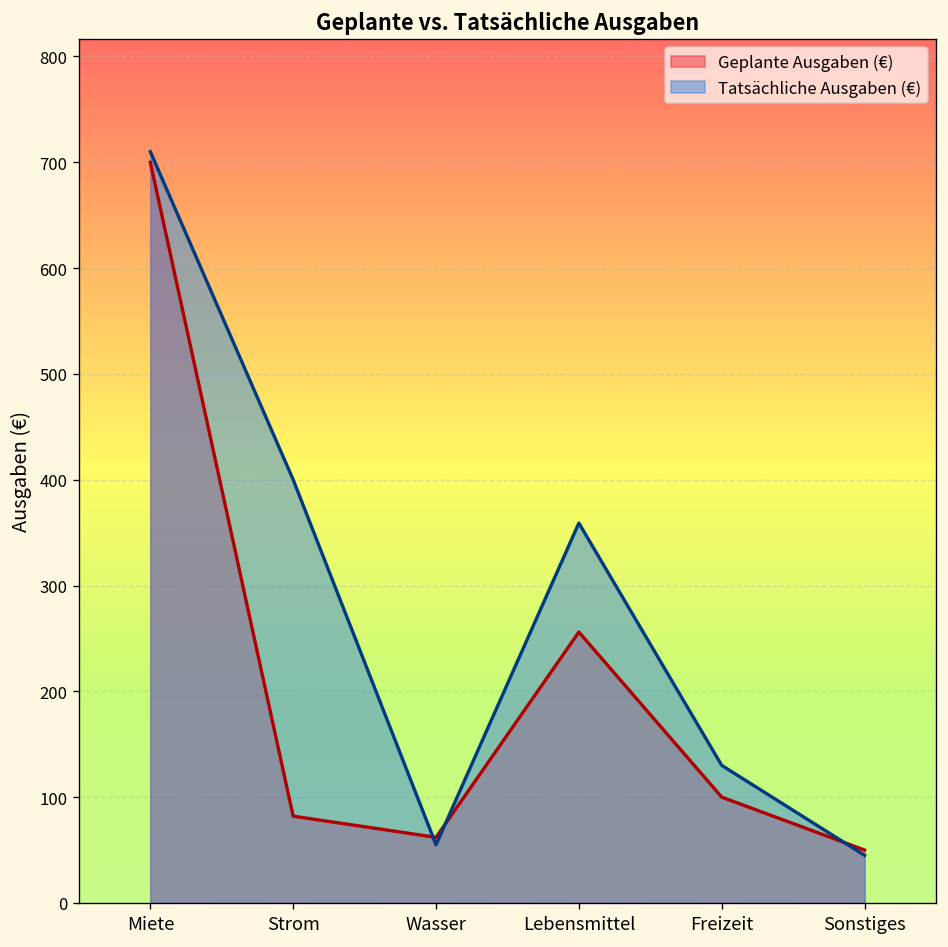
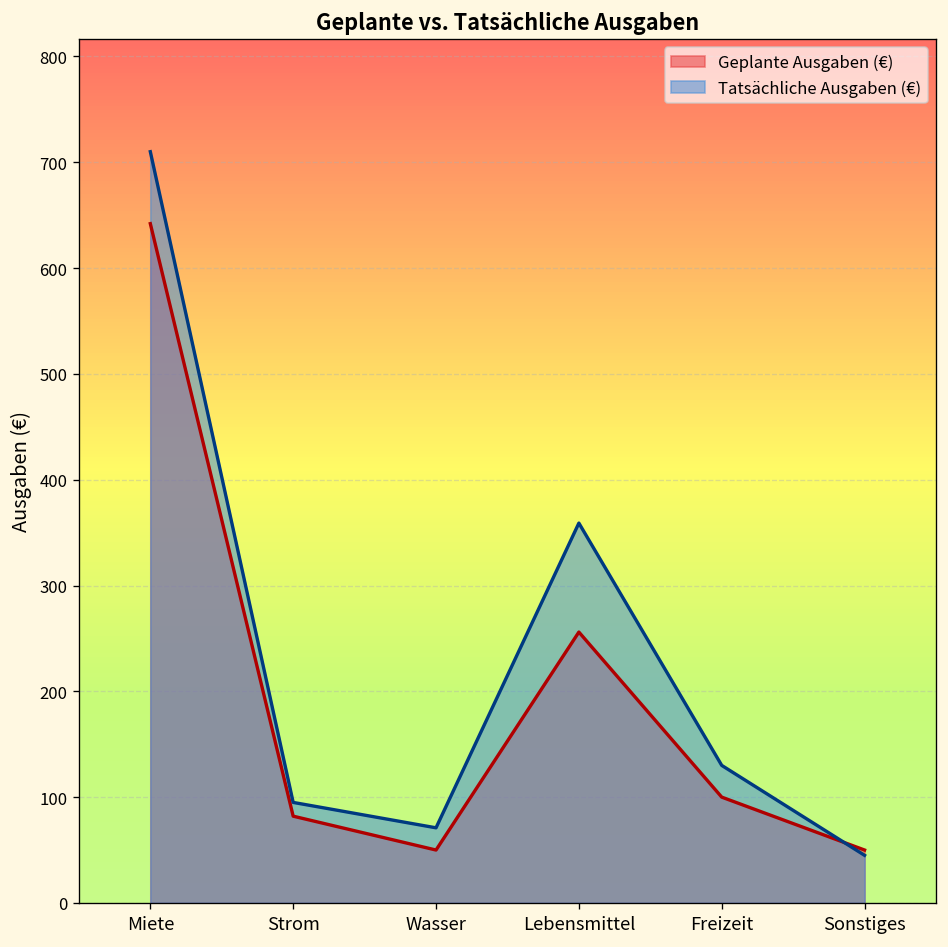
  {
    "Geplante Ausgaben (€)": {
-     "Miete": 700,
+     "Miete": 640,
      "Strom": 80,
-     "Wasser": 60,
+     "Wasser": 50,
      "Lebensmittel": 260,
      "Freizeit": 100,
      "Sonstiges": 50
    },
    "Tatsächliche Ausgaben (€)": {
      "Miete": 710,
-     "Strom": 400,
-     "Wasser": 60,
+     "Strom": 100,
+     "Wasser": 70,
      "Lebensmittel": 360,
      "Freizeit": 130,
      "Sonstiges": 50
    }
  }
